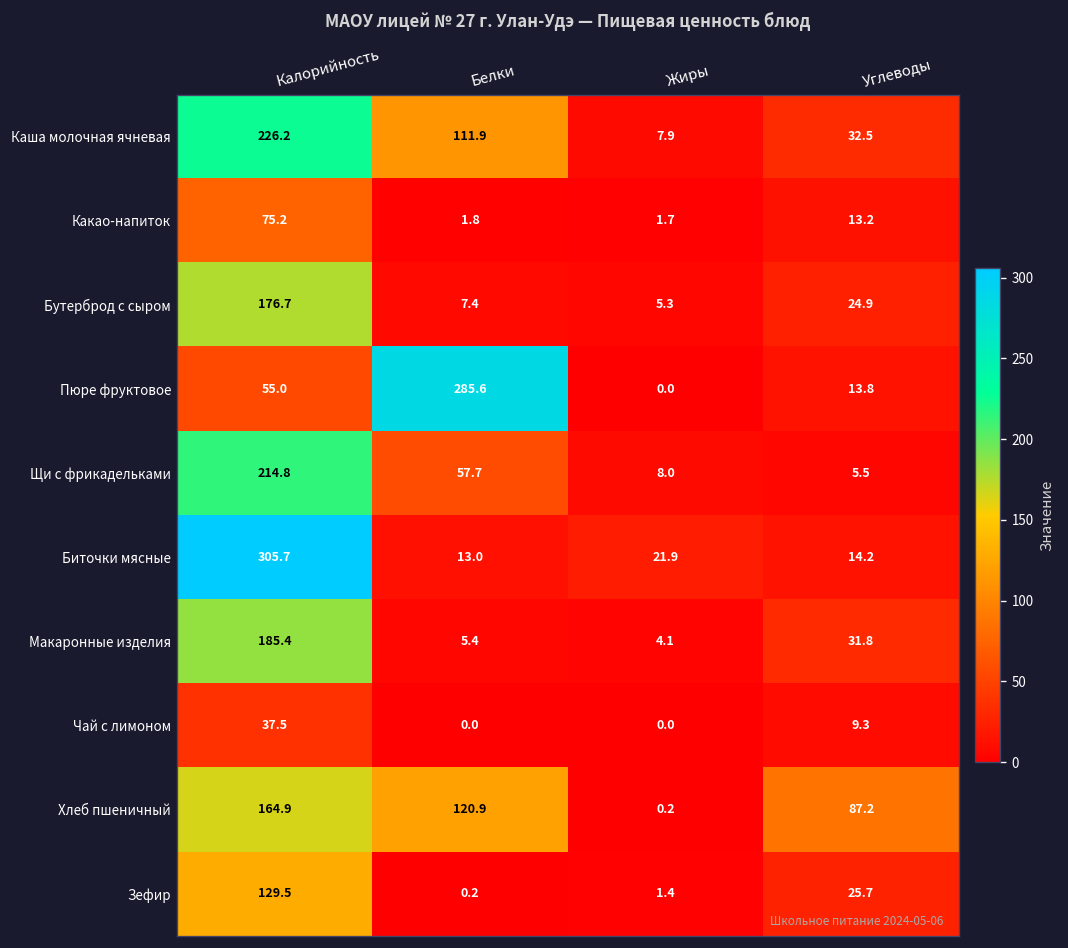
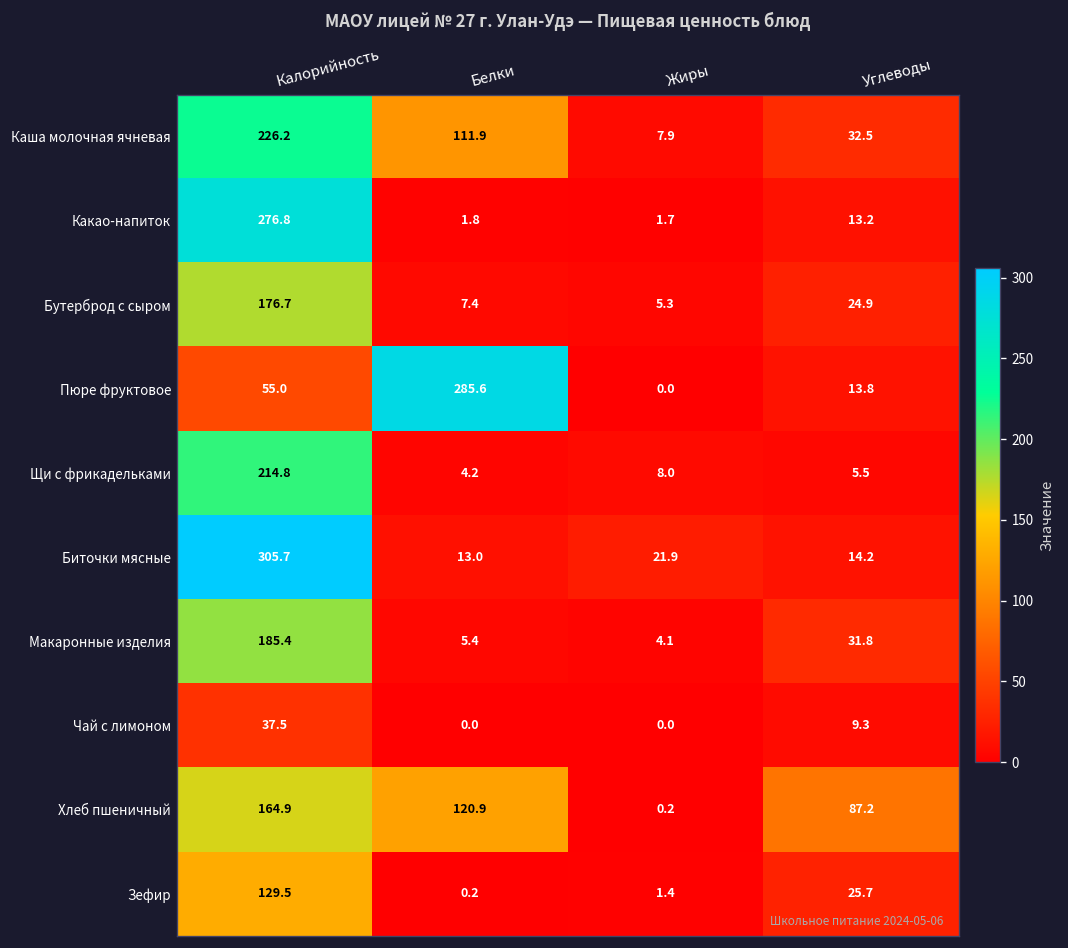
  {
    "Каша молочная ячневая": {
      "Калорийность": 226.2,
      "Белки": 111.9,
      "Жиры": 7.9,
      "Углеводы": 32.5
    },
    "Какао-напиток": {
-     "Калорийность": 75.2,
+     "Калорийность": 276.8,
      "Белки": 1.8,
      "Жиры": 1.7,
      "Углеводы": 13.2
    },
    "Бутерброд с сыром": {
      "Калорийность": 176.7,
      "Белки": 7.4,
      "Жиры": 5.3,
      "Углеводы": 24.9
    },
    "Пюре фруктовое": {
      "Калорийность": 55.0,
      "Белки": 285.6,
      "Жиры": 0.0,
      "Углеводы": 13.8
    },
    "Щи с фрикадельками": {
      "Калорийность": 214.8,
-     "Белки": 57.7,
+     "Белки": 4.2,
      "Жиры": 8.0,
      "Углеводы": 5.5
    },
    "Биточки мясные": {
      "Калорийность": 305.7,
      "Белки": 13.0,
      "Жиры": 21.9,
      "Углеводы": 14.2
    },
    "Макаронные изделия": {
      "Калорийность": 185.4,
      "Белки": 5.4,
      "Жиры": 4.1,
      "Углеводы": 31.8
    },
    "Чай с лимоном": {
      "Калорийность": 37.5,
      "Белки": 0.0,
      "Жиры": 0.0,
      "Углеводы": 9.3
    },
    "Хлеб пшеничный": {
      "Калорийность": 164.9,
      "Белки": 120.9,
      "Жиры": 0.2,
      "Углеводы": 87.2
    },
    "Зефир": {
      "Калорийность": 129.5,
      "Белки": 0.2,
      "Жиры": 1.4
    }
  }
